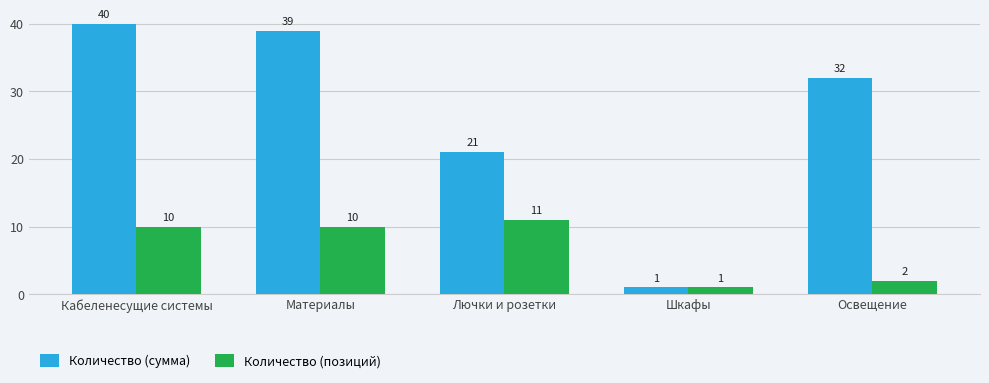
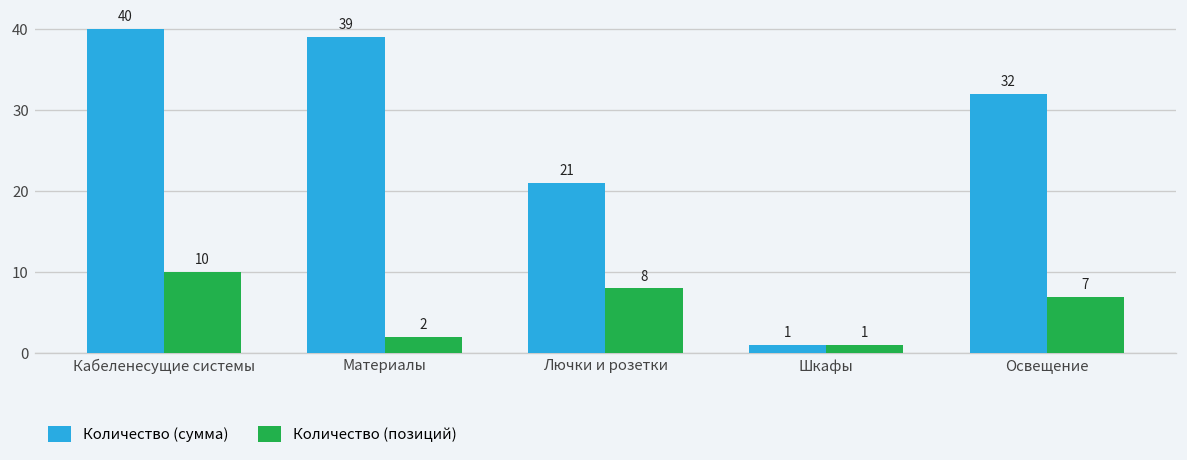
  {
    "Количество (сумма)": {
      "Кабеленесущие системы": 40,
      "Материалы": 39,
      "Лючки и розетки": 21,
      "Шкафы": 1,
      "Освещение": 32
    },
    "Количество (позиций)": {
      "Кабеленесущие системы": 10,
-     "Материалы": 10,
-     "Лючки и розетки": 11,
+     "Материалы": 2,
+     "Лючки и розетки": 8,
      "Шкафы": 1,
-     "Освещение": 2
+     "Освещение": 7
    }
  }
